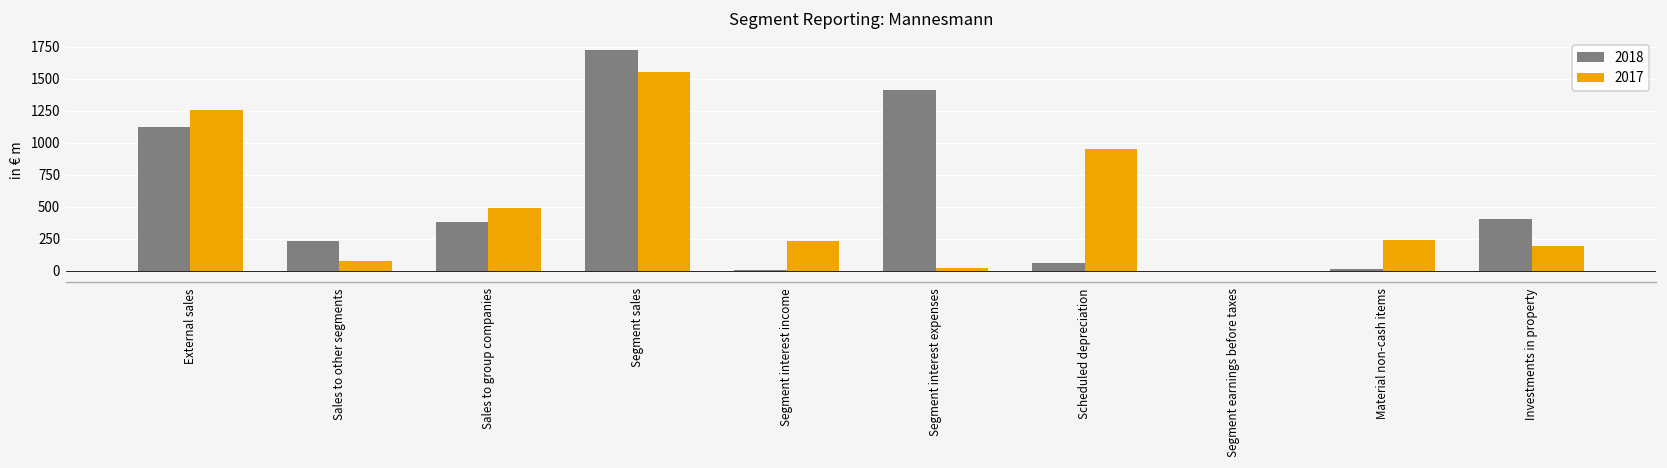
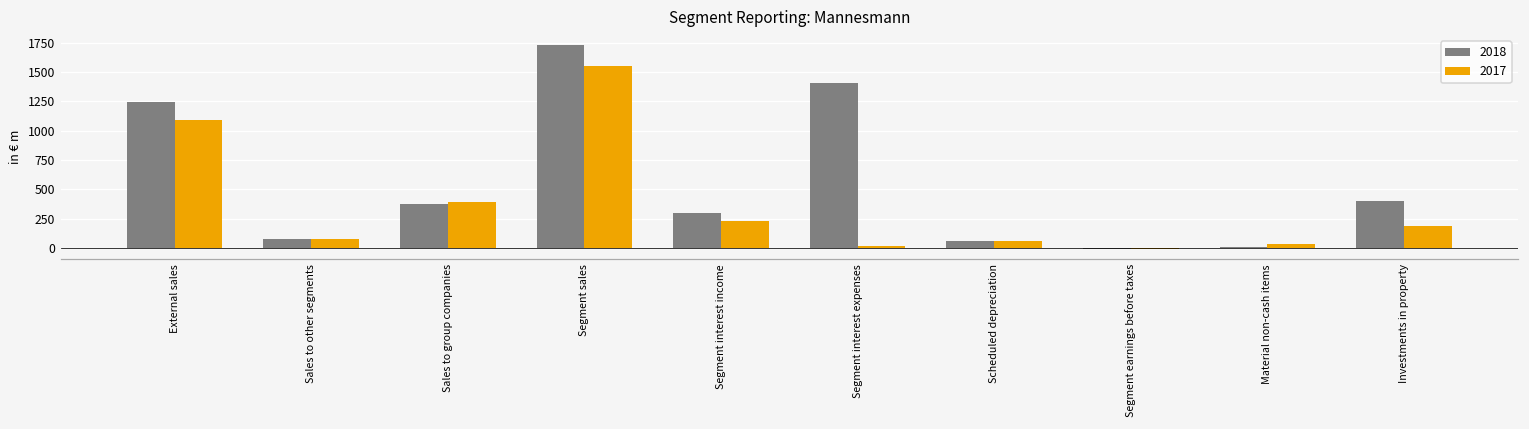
  {
    "2018": {
-     "External sales": 1120,
-     "Sales to other segments": 230,
+     "External sales": 1240,
+     "Sales to other segments": 80,
      "Sales to group companies": 380,
      "Segment sales": 1730,
-     "Segment interest income": 0,
+     "Segment interest income": 300,
      "Segment interest expenses": 1410,
      "Scheduled depreciation": 60,
      "Investments in property": 400
    },
    "2017": {
-     "External sales": 1260,
+     "External sales": 1090,
      "Sales to other segments": 70,
-     "Sales to group companies": 490,
+     "Sales to group companies": 390,
      "Segment sales": 1550,
      "Segment interest income": 230,
-     "Scheduled depreciation": 950,
-     "Material non-cash items": 240,
+     "Scheduled depreciation": 60,
+     "Material non-cash items": 30,
      "Investments in property": 190
    }
  }
